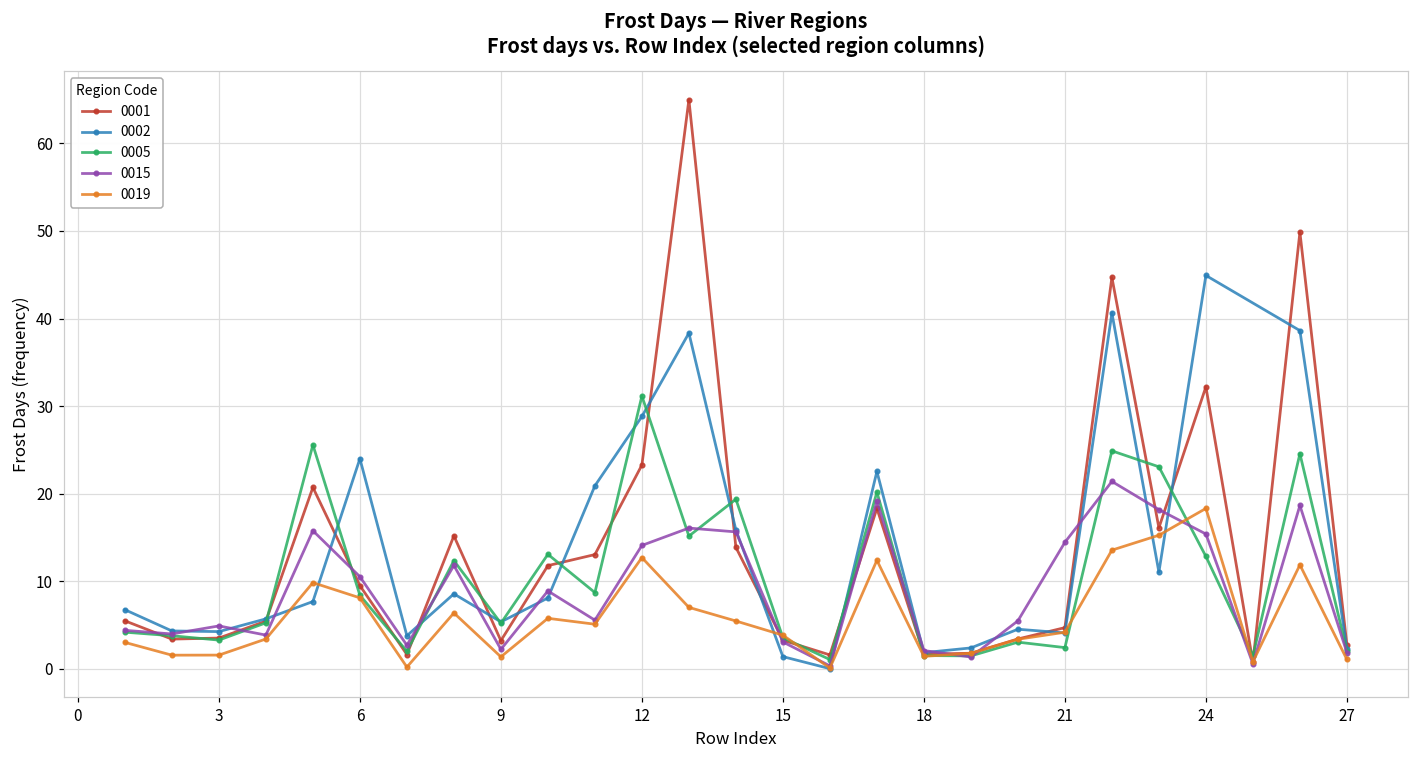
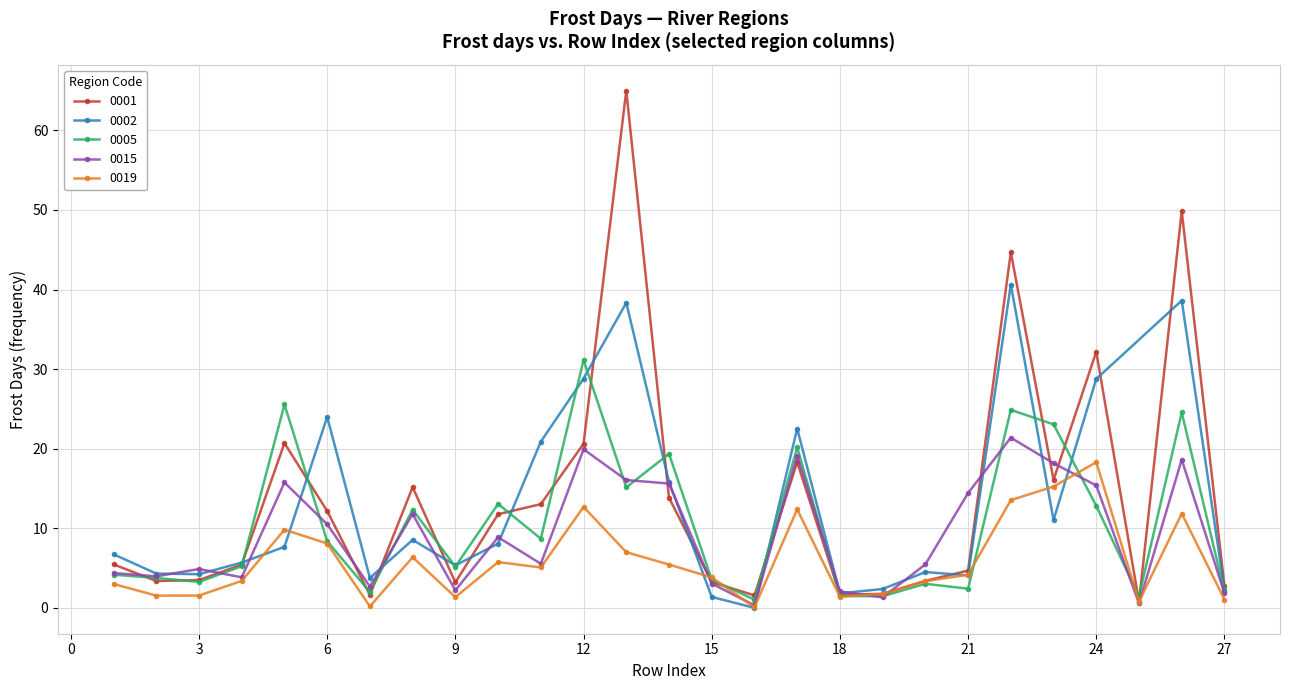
  {
    "0001": {
-     "6": 9,
+     "6": 12,
      "9": 3,
-     "12": 23,
+     "12": 21,
      "21": 5,
      "24": 32,
      "27": 3
    },
    "0002": {
      "3": 4,
      "6": 24,
      "12": 29,
      "15": 1,
-     "24": 45
+     "24": 29
    },
    "0005": {
      "12": 31,
      "21": 2,
      "24": 13
    },
    "0015": {
      "3": 5,
      "6": 11,
      "9": 2,
-     "12": 14,
+     "12": 20,
      "21": 14,
      "24": 15
    },
    "0019": {
      "3": 2,
      "9": 1,
      "12": 13,
      "24": 18,
      "27": 1
    }
  }
